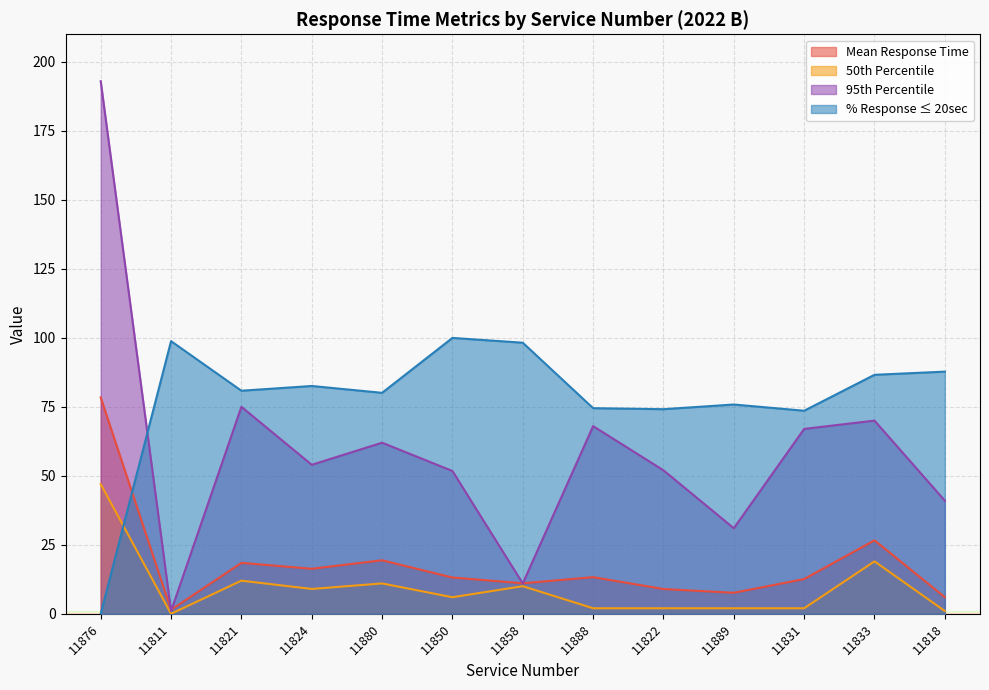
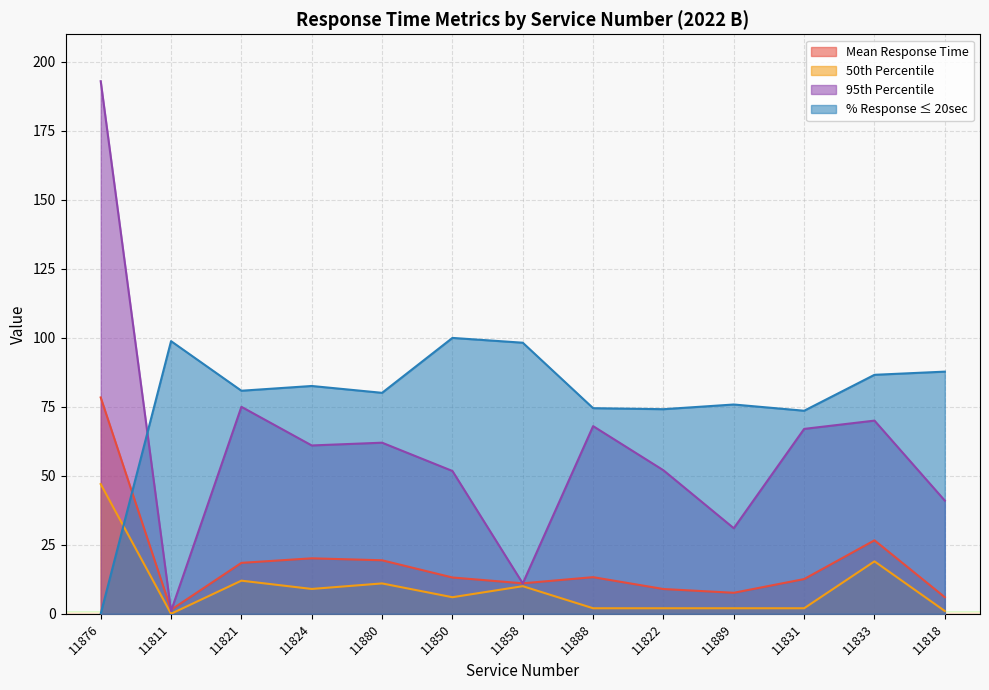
  {
    "Mean Response Time": {
      "11876": 78,
      "11821": 18,
-     "11824": 16,
+     "11824": 20,
      "11880": 19,
      "11850": 13,
      "11888": 13,
      "11822": 9,
      "11889": 8,
      "11831": 13,
      "11833": 27,
      "11818": 6
    },
    "50th Percentile": {
      "11876": 47,
      "11811": 0,
      "11821": 12,
      "11824": 9,
      "11880": 11,
      "11850": 6,
      "11858": 10,
      "11888": 2,
      "11822": 2,
      "11889": 2,
      "11831": 2,
      "11833": 19,
      "11818": 1
    },
    "95th Percentile": {
      "11876": 193,
      "11821": 75,
-     "11824": 54,
+     "11824": 61,
      "11880": 62,
      "11850": 52,
      "11888": 68,
      "11822": 52,
      "11889": 31,
      "11831": 67,
      "11833": 70,
      "11818": 41
    },
    "% Response ≤ 20sec": {
      "11876": 0,
      "11811": 99,
      "11821": 81,
      "11824": 83,
      "11880": 80,
      "11850": 100,
      "11858": 98,
      "11888": 75,
      "11822": 74,
      "11889": 76,
      "11831": 74,
      "11833": 87,
      "11818": 88
    }
  }
